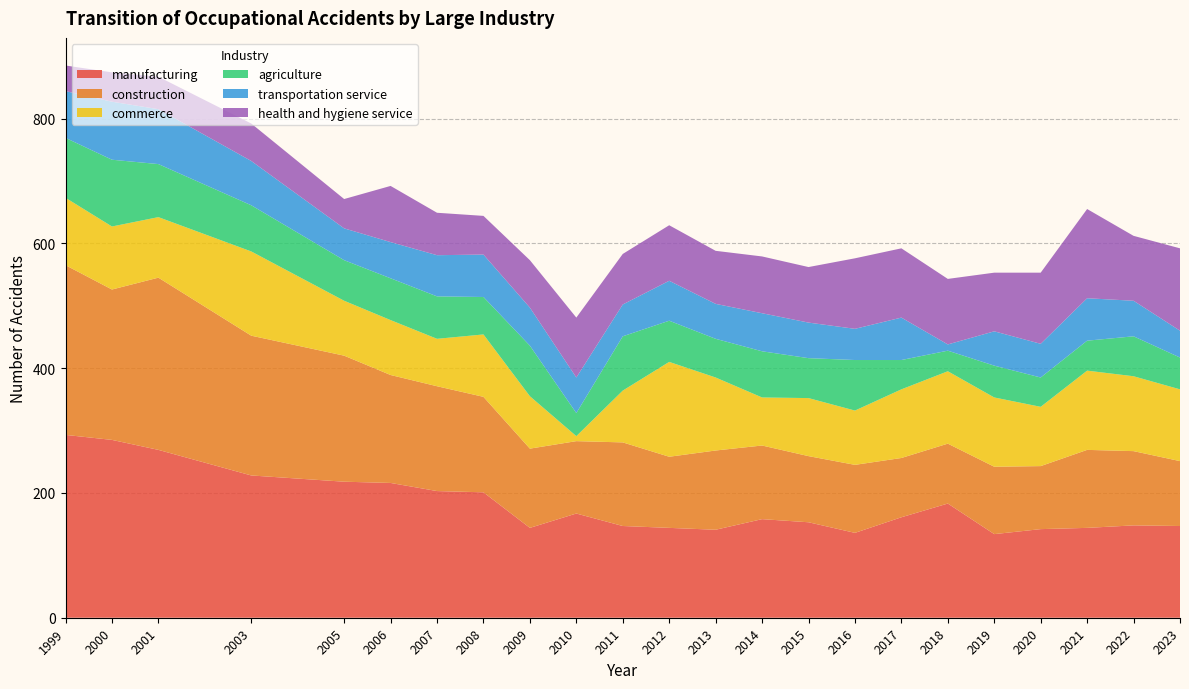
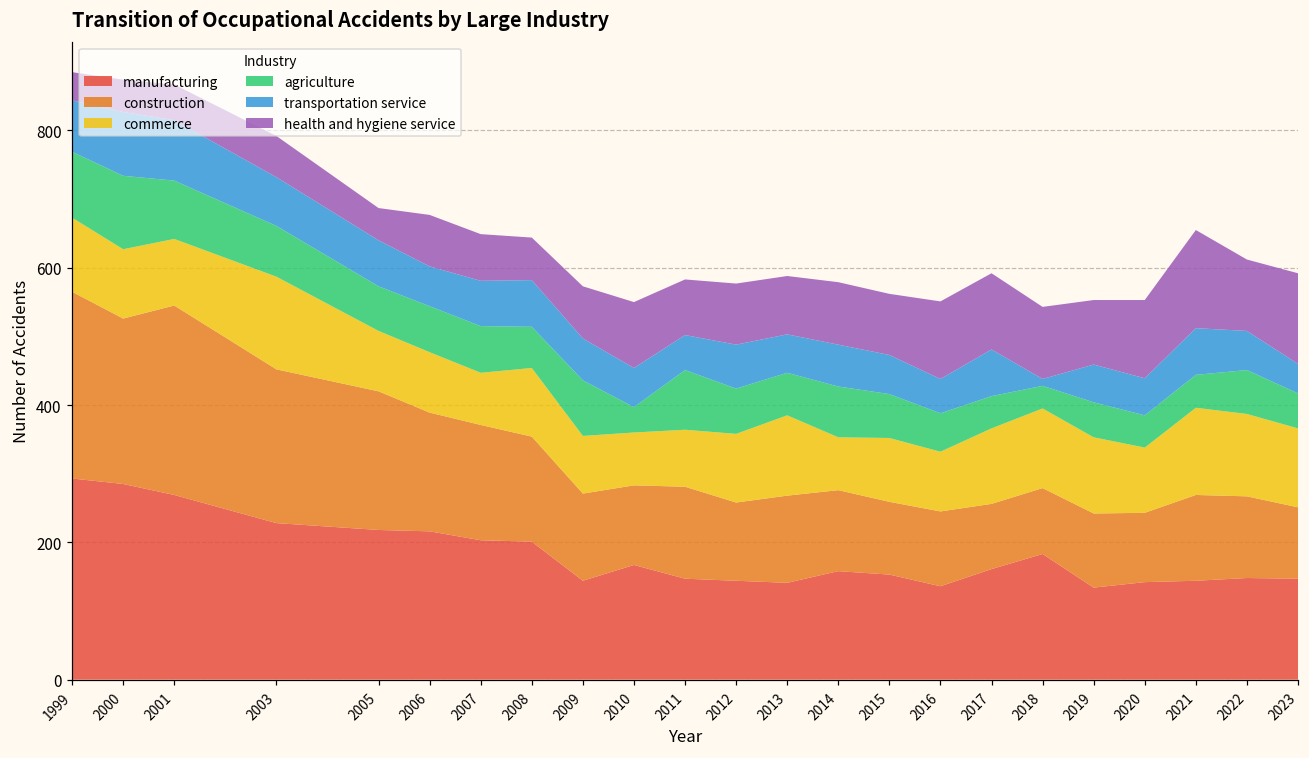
  {
    "commerce": {
      "1999": 110,
      "2000": 100,
      "2001": 100,
      "2003": 140,
      "2005": 90,
      "2006": 90,
      "2007": 80,
      "2008": 100,
      "2009": 80,
-     "2010": 10,
+     "2010": 80,
      "2011": 80,
-     "2012": 150,
+     "2012": 100,
      "2013": 120,
      "2014": 80,
      "2015": 90,
      "2016": 90,
      "2017": 110,
      "2018": 120,
      "2019": 110,
      "2020": 100,
      "2021": 130,
      "2022": 120,
      "2023": 120
    },
    "agriculture": {
      "1999": 100,
      "2000": 110,
      "2001": 90,
      "2003": 70,
      "2005": 70,
      "2006": 70,
      "2007": 70,
      "2008": 60,
      "2009": 80,
      "2010": 40,
      "2011": 90,
      "2012": 70,
      "2013": 60,
      "2014": 70,
      "2015": 60,
-     "2016": 80,
+     "2016": 60,
      "2017": 50,
      "2018": 30,
      "2019": 50,
      "2020": 50,
      "2021": 50,
      "2022": 60,
      "2023": 50
    },
    "transportation service": {
      "1999": 80,
      "2003": 70,
-     "2005": 50,
+     "2005": 70,
      "2006": 60,
      "2007": 70,
      "2008": 70,
      "2009": 60,
      "2010": 60,
      "2011": 50,
      "2012": 60,
      "2013": 60,
      "2014": 60,
      "2015": 60,
      "2016": 50,
      "2017": 70,
      "2018": 10,
      "2019": 60,
      "2020": 50,
      "2021": 70,
      "2022": 60,
      "2023": 40
    },
    "health and hygiene service": {
      "1999": 40,
      "2005": 50,
-     "2006": 90,
+     "2006": 80,
      "2007": 70,
      "2008": 60,
      "2009": 80,
      "2010": 100,
      "2011": 80,
      "2012": 90,
      "2013": 90,
      "2014": 90,
      "2015": 90,
      "2016": 110,
      "2017": 110,
      "2018": 110,
      "2019": 90,
      "2020": 110,
      "2021": 140,
      "2022": 100,
      "2023": 130
    }
  }
